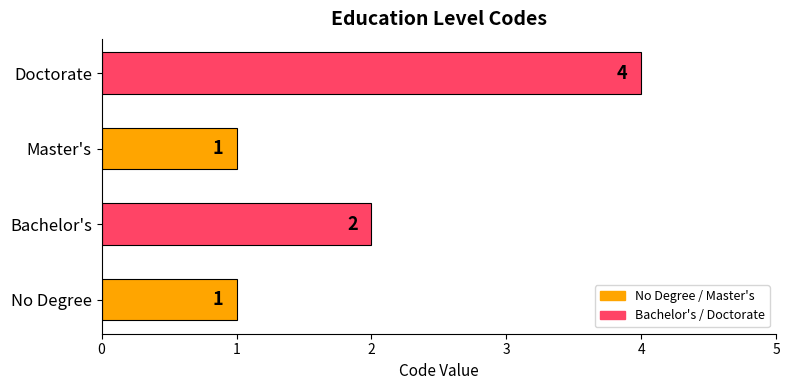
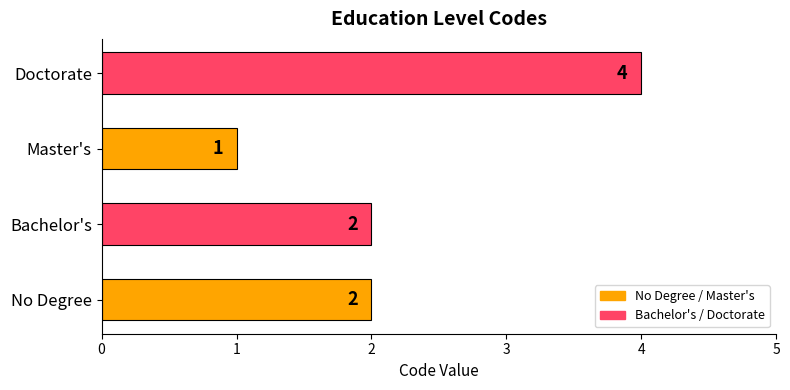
  {
    "Doctorate": 4,
    "Master's": 1,
    "Bachelor's": 2,
-   "No Degree": 1
+   "No Degree": 2
  }
